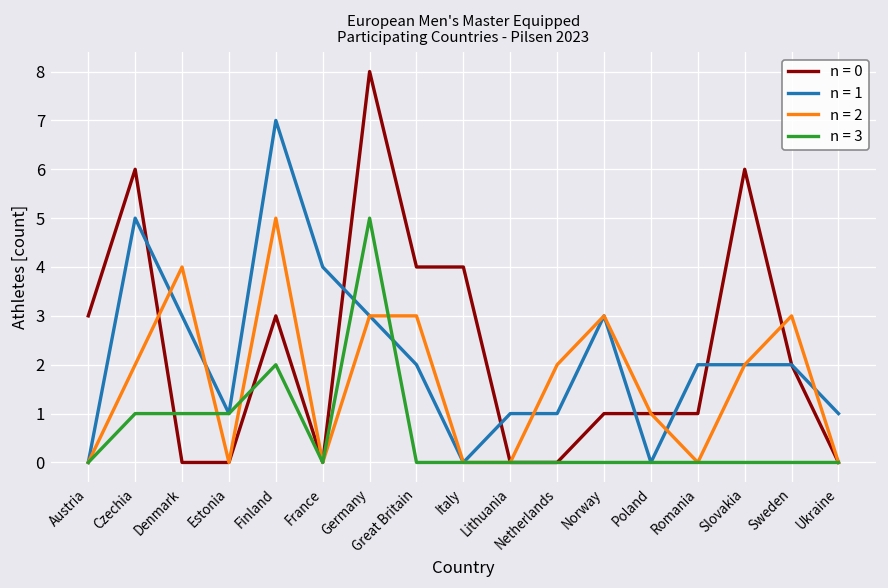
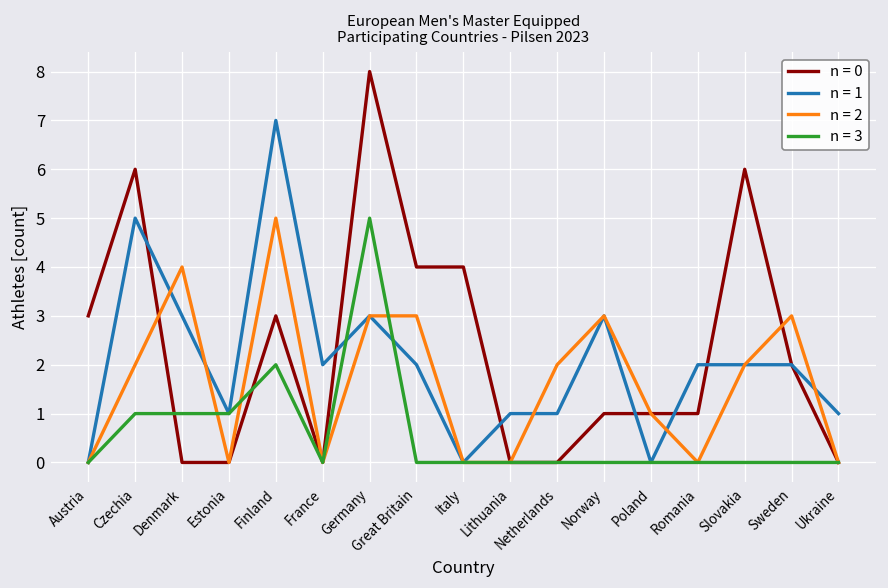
  {
    "n = 0": {
      "Austria": 3,
      "Czechia": 6,
      "Denmark": 0,
      "Finland": 3,
      "Germany": 8,
      "Great Britain": 4,
      "Italy": 4,
      "Norway": 1,
      "Romania": 1,
      "Slovakia": 6
    },
    "n = 1": {
      "Czechia": 5,
      "Denmark": 3,
      "Finland": 7,
-     "France": 4,
+     "France": 2,
      "Great Britain": 2,
      "Lithuania": 1,
      "Netherlands": 1,
      "Romania": 2,
      "Ukraine": 1
    },
    "n = 2": {
      "Czechia": 2,
      "Denmark": 4,
      "Finland": 5,
      "Great Britain": 3,
      "Netherlands": 2,
      "Sweden": 3
    },
    "n = 3": {
      "Czechia": 1,
      "Denmark": 1,
      "Finland": 2,
      "Germany": 5,
      "Great Britain": 0,
      "Norway": 0,
      "Slovakia": 0,
      "Sweden": 0
    }
  }
